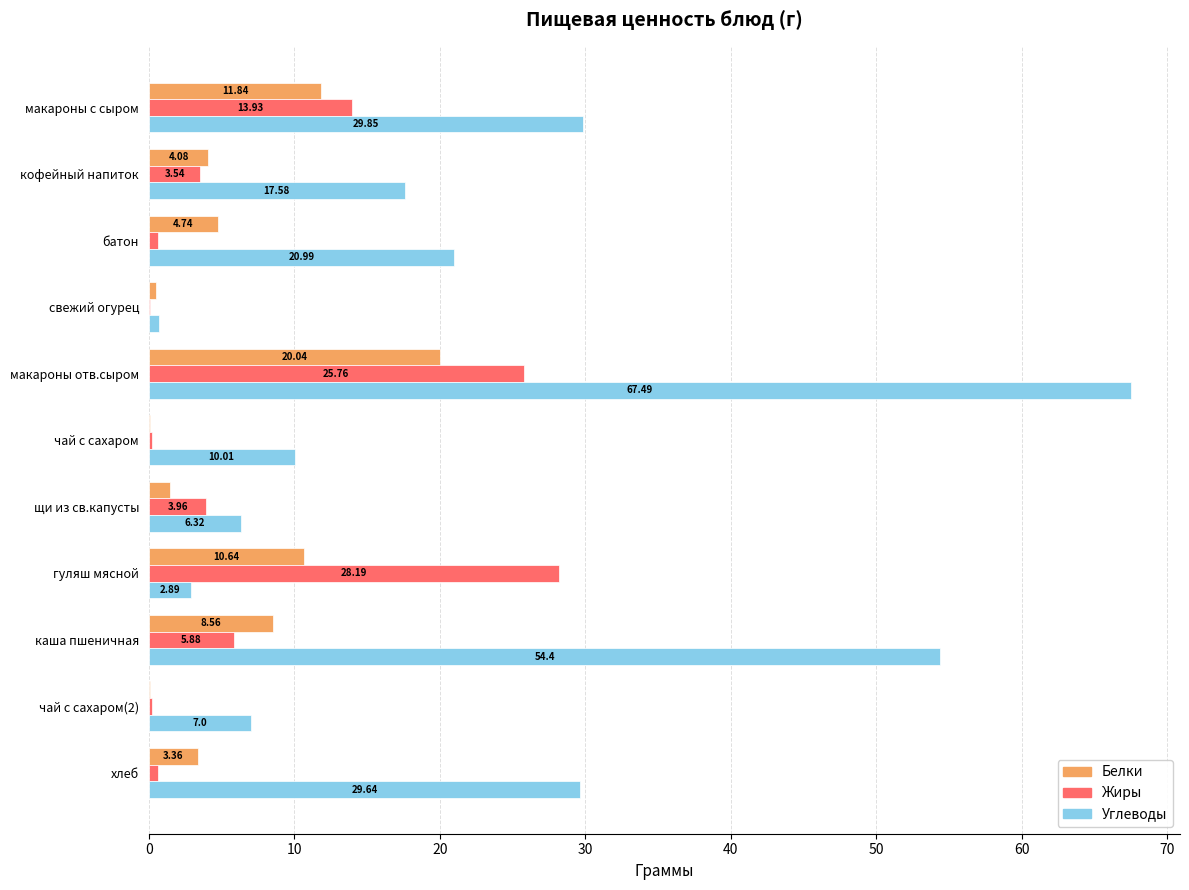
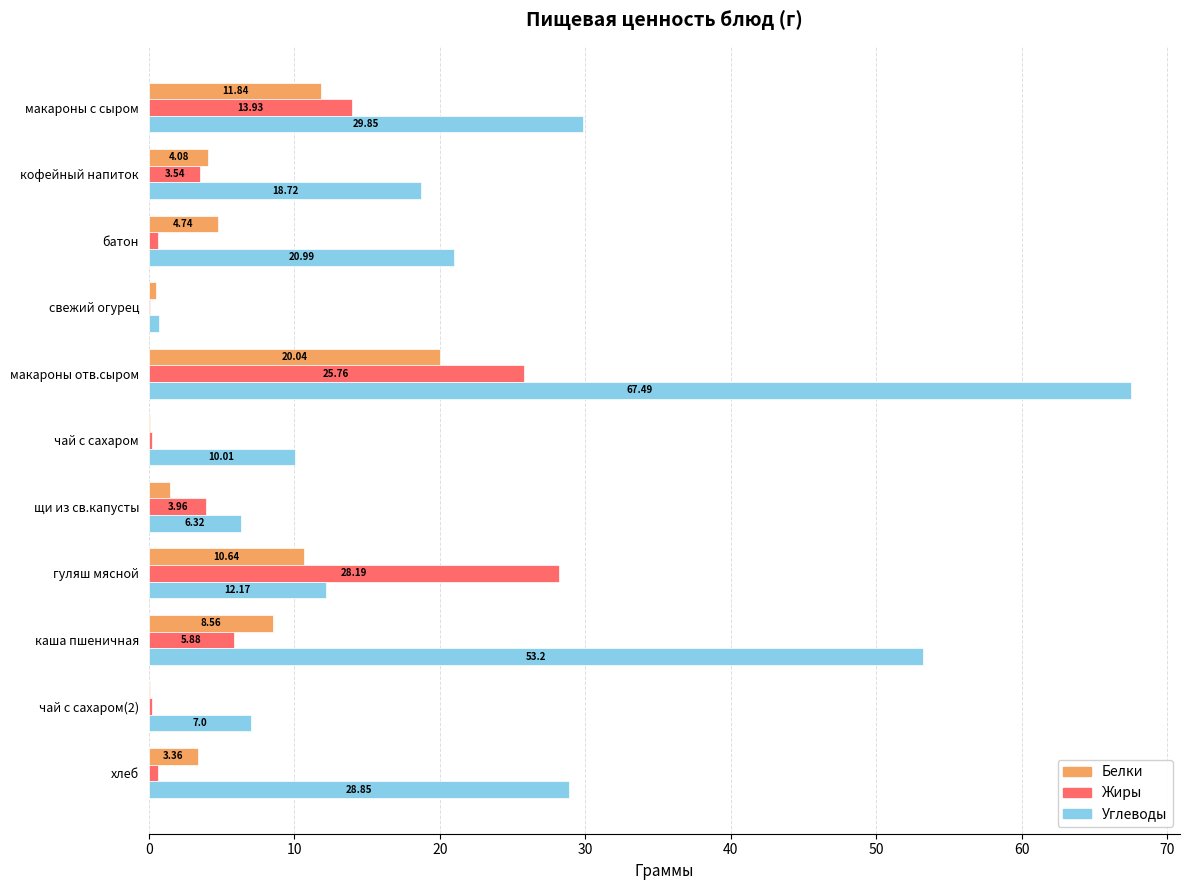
  {
    "Углеводы": {
      "макароны с сыром": 29.85,
-     "кофейный напиток": 17.58,
+     "кофейный напиток": 18.72,
      "батон": 20.99,
      "макароны отв.сыром": 67.49,
      "чай с сахаром": 10.01,
      "щи из св.капусты": 6.32,
-     "гуляш мясной": 2.89,
-     "каша пшеничная": 54.4,
+     "гуляш мясной": 12.17,
+     "каша пшеничная": 53.2,
      "чай с сахаром(2)": 7.0,
-     "хлеб": 29.64
+     "хлеб": 28.85
    }
  }
